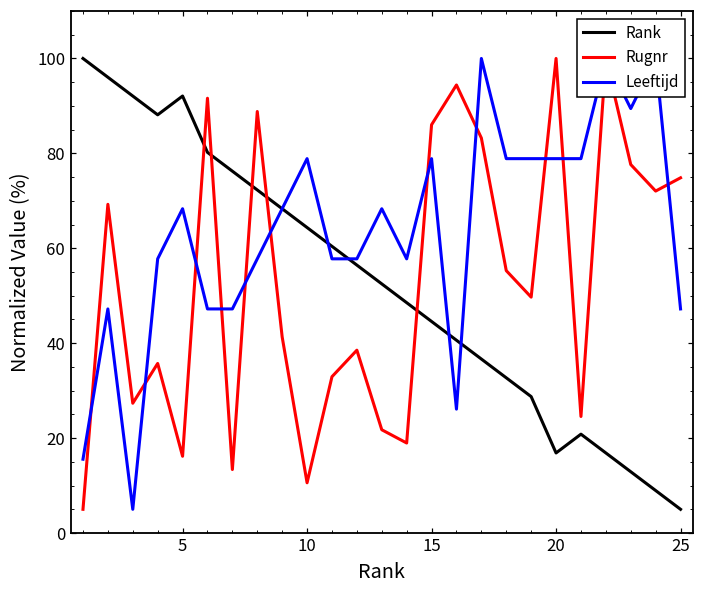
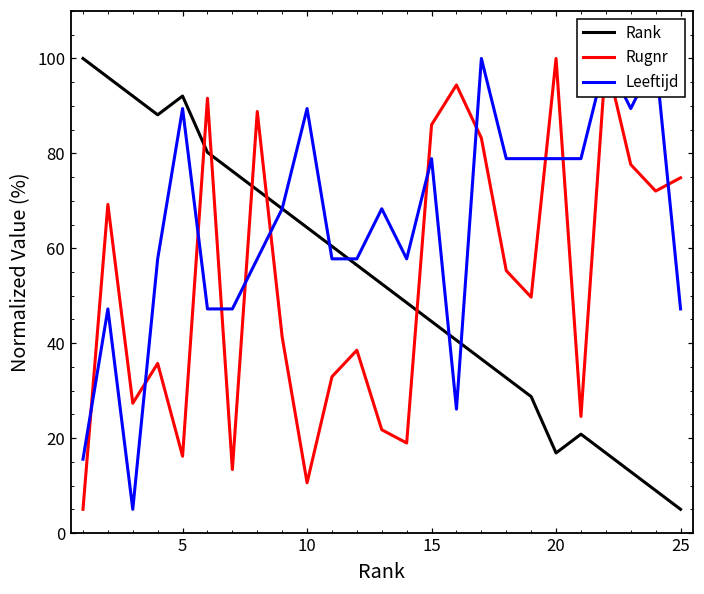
  {
    "Rank": {
      "5": 92,
      "10": 64,
      "15": 45,
      "20": 17,
      "25": 5
    },
    "Rugnr": {
      "5": 16,
      "10": 11,
      "15": 86,
      "20": 100,
      "25": 75
    },
    "Leeftijd": {
-     "5": 68,
-     "10": 79,
+     "5": 89,
+     "10": 89,
      "15": 79,
      "20": 79,
      "25": 47
    }
  }
